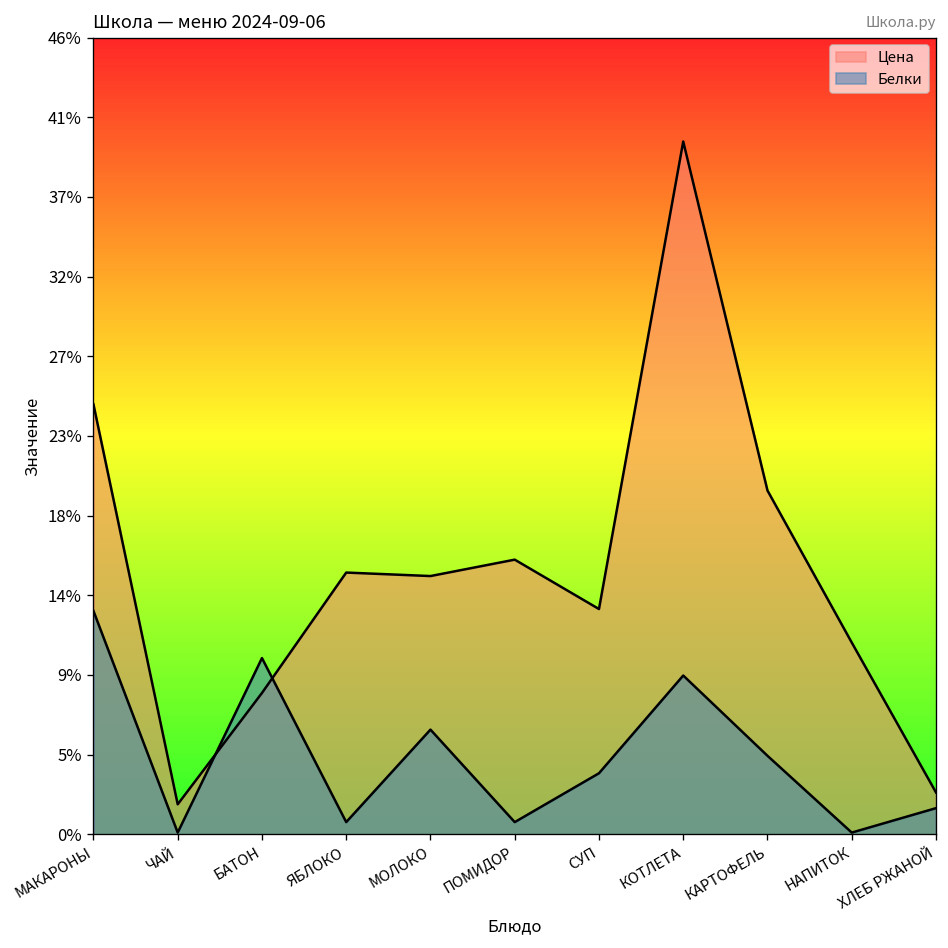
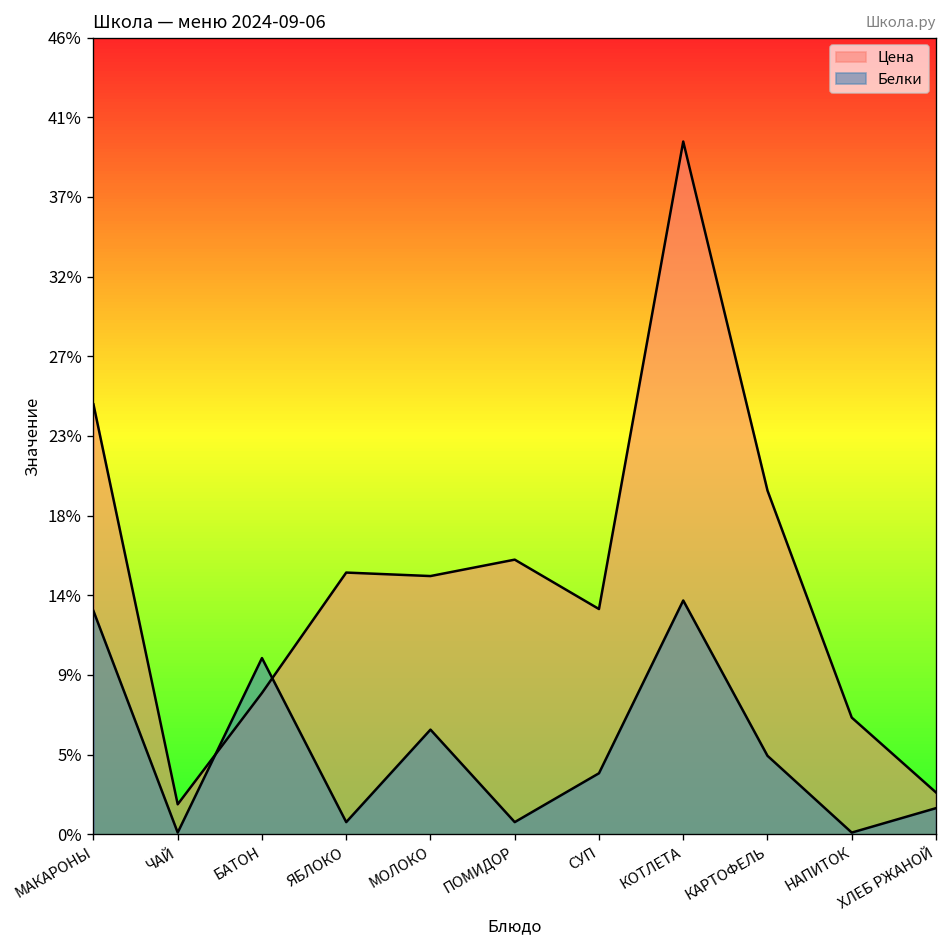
  {
    "Цена": {
      "МАКАРОНЫ": "24.6%",
      "ЧАЙ": "1.7%",
      "БАТОН": "8.1%",
      "ЯБЛОКО": "15.0%",
      "МОЛОКО": "14.8%",
      "ПОМИДОР": "15.7%",
      "СУП": "12.9%",
      "КОТЛЕТА": "39.7%",
      "КАРТОФЕЛЬ": "19.7%",
-     "НАПИТОК": "11.0%",
+     "НАПИТОК": "6.7%",
      "ХЛЕБ РЖАНОЙ": "2.4%"
    },
    "Белки": {
      "МАКАРОНЫ": "12.8%",
      "ЧАЙ": "0.1%",
      "БАТОН": "10.1%",
      "ЯБЛОКО": "0.7%",
      "МОЛОКО": "6.0%",
      "ПОМИДОР": "0.7%",
      "СУП": "3.5%",
-     "КОТЛЕТА": "9.1%",
+     "КОТЛЕТА": "13.4%",
      "КАРТОФЕЛЬ": "4.5%",
      "НАПИТОК": "0.1%",
      "ХЛЕБ РЖАНОЙ": "1.5%"
    }
  }
